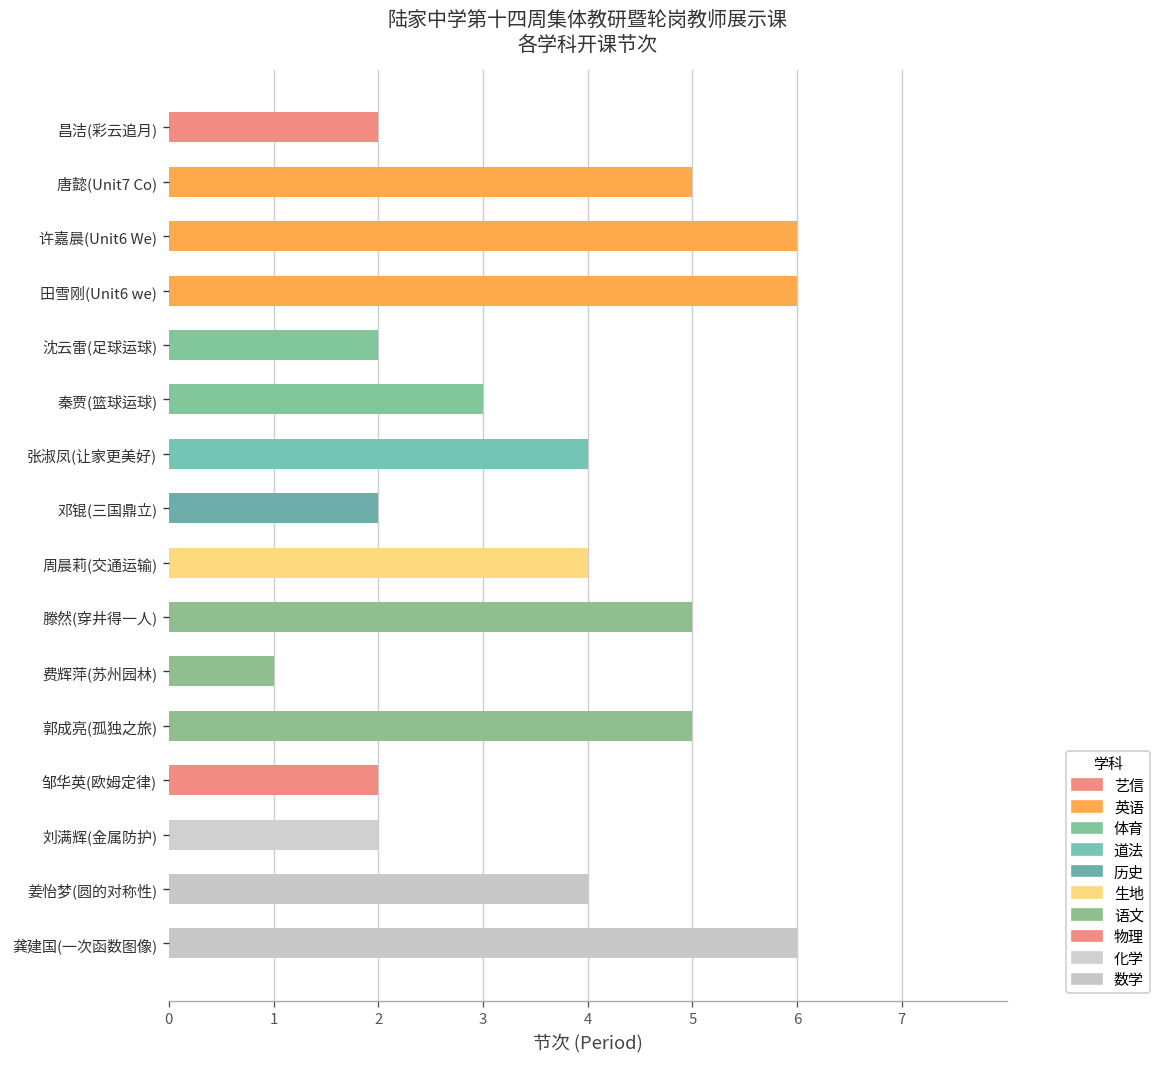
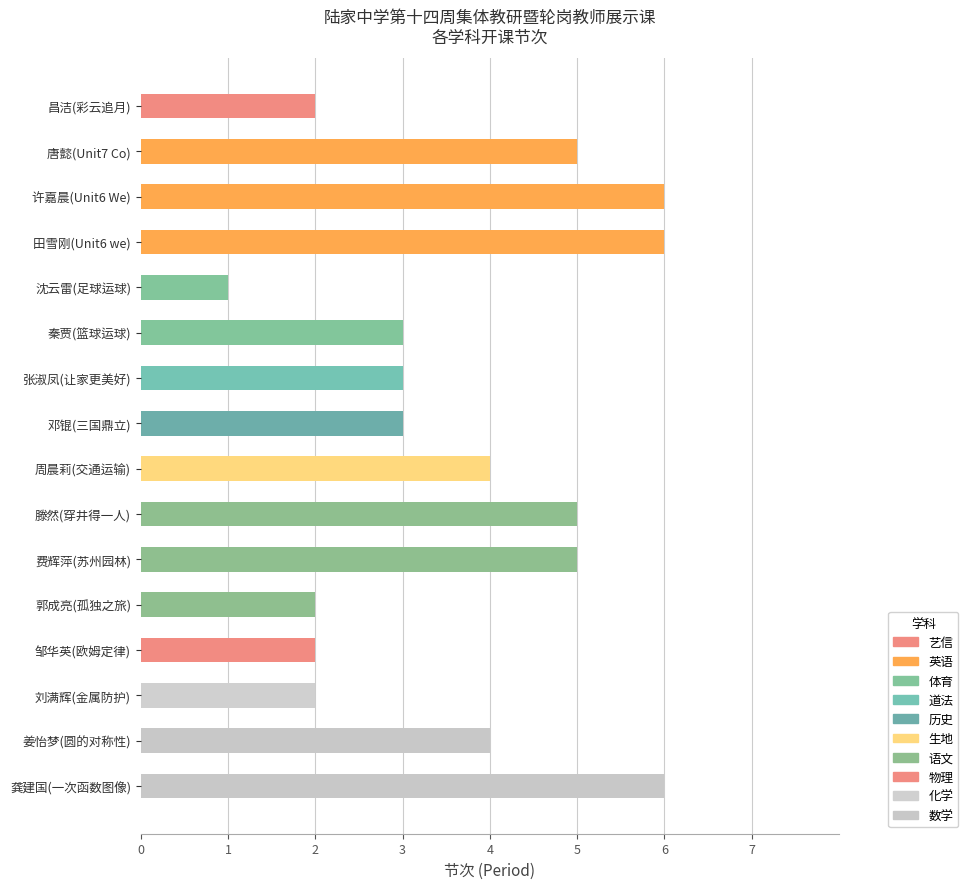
  {
    "昌洁(彩云追月)": 2,
    "唐懿(Unit7 Co)": 5,
    "许嘉晨(Unit6 We)": 6,
    "田雪刚(Unit6 we)": 6,
-   "沈云雷(足球运球)": 2,
+   "沈云雷(足球运球)": 1,
    "秦贾(篮球运球)": 3,
-   "张淑凤(让家更美好)": 4,
-   "邓锟(三国鼎立)": 2,
+   "张淑凤(让家更美好)": 3,
+   "邓锟(三国鼎立)": 3,
    "周晨莉(交通运输)": 4,
    "滕然(穿井得一人)": 5,
-   "费辉萍(苏州园林)": 1,
-   "郭成亮(孤独之旅)": 5,
+   "费辉萍(苏州园林)": 5,
+   "郭成亮(孤独之旅)": 2,
    "邹华英(欧姆定律)": 2,
    "刘满辉(金属防护)": 2,
    "姜怡梦(圆的对称性)": 4,
    "龚建国(一次函数图像)": 6
  }
